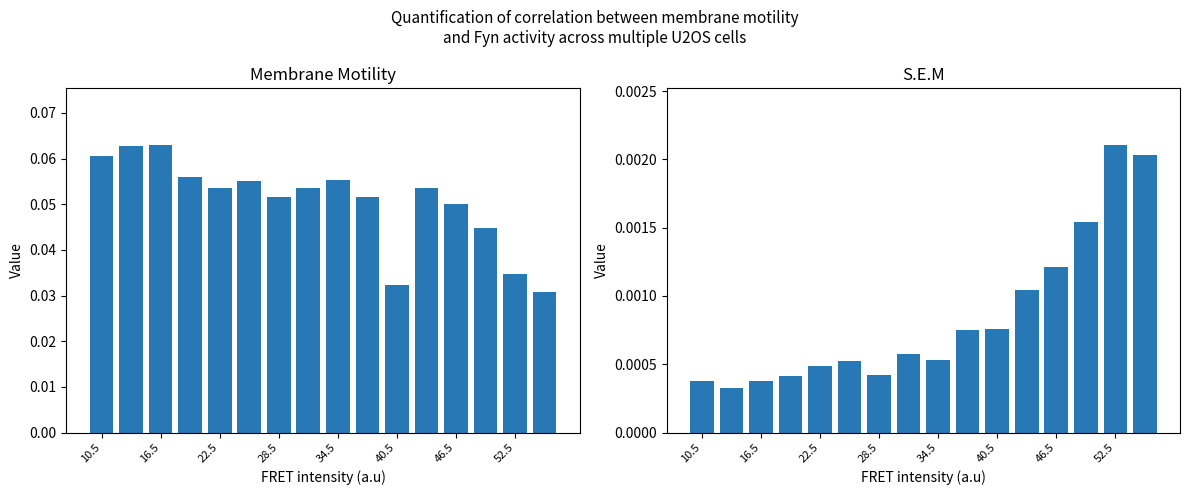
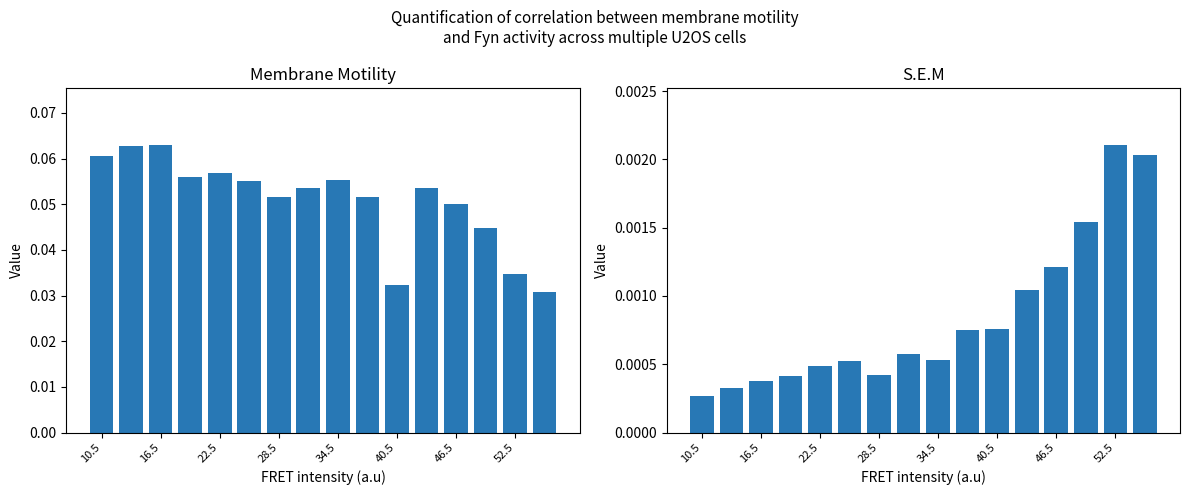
  {
    "Membrane Motility": {
      "10.5": 0.061,
      "16.5": 0.063,
-     "22.5": 0.054,
+     "22.5": 0.057,
      "28.5": 0.052,
      "34.5": 0.055,
      "40.5": 0.032,
      "46.5": 0.050,
      "52.5": 0.035
    },
    "S.E.M": {
-     "10.5": 0.00038,
+     "10.5": 0.00026,
      "16.5": 0.00037,
      "22.5": 0.00049,
      "28.5": 0.00042,
      "34.5": 0.00053,
      "40.5": 0.00076,
      "46.5": 0.00121,
      "52.5": 0.00210
    }
  }
